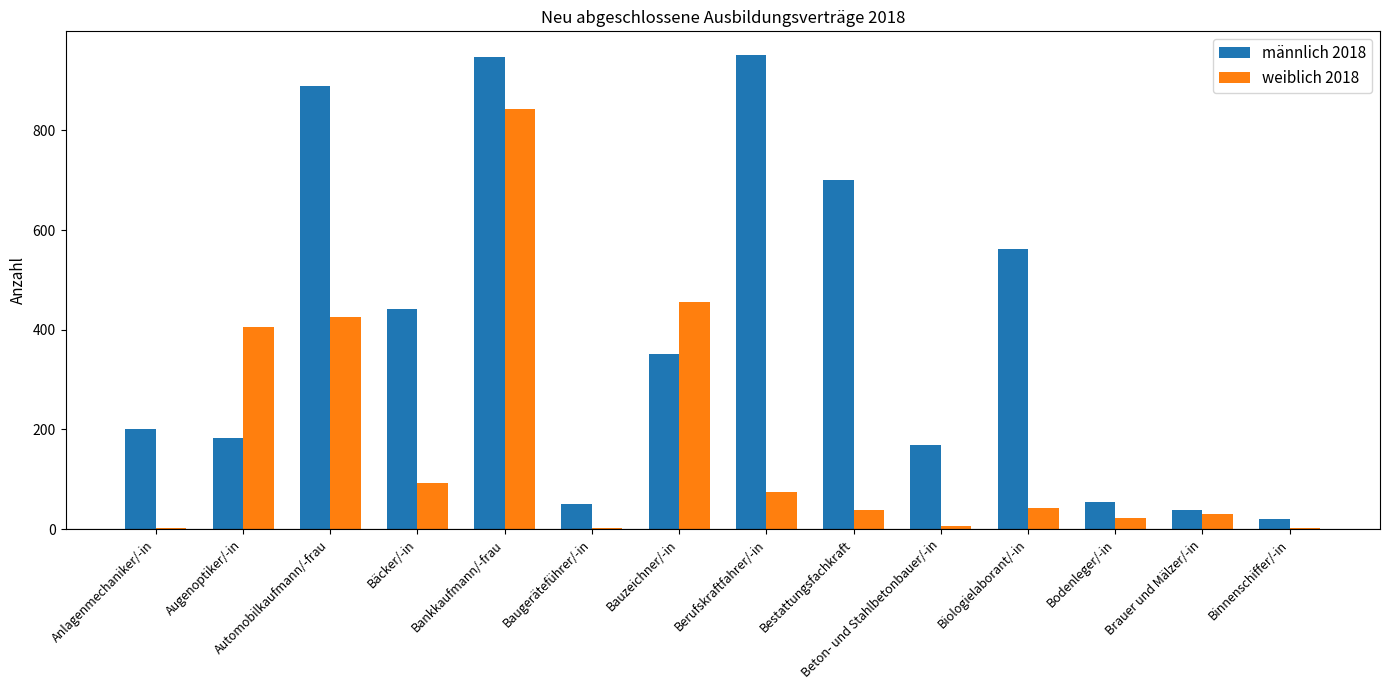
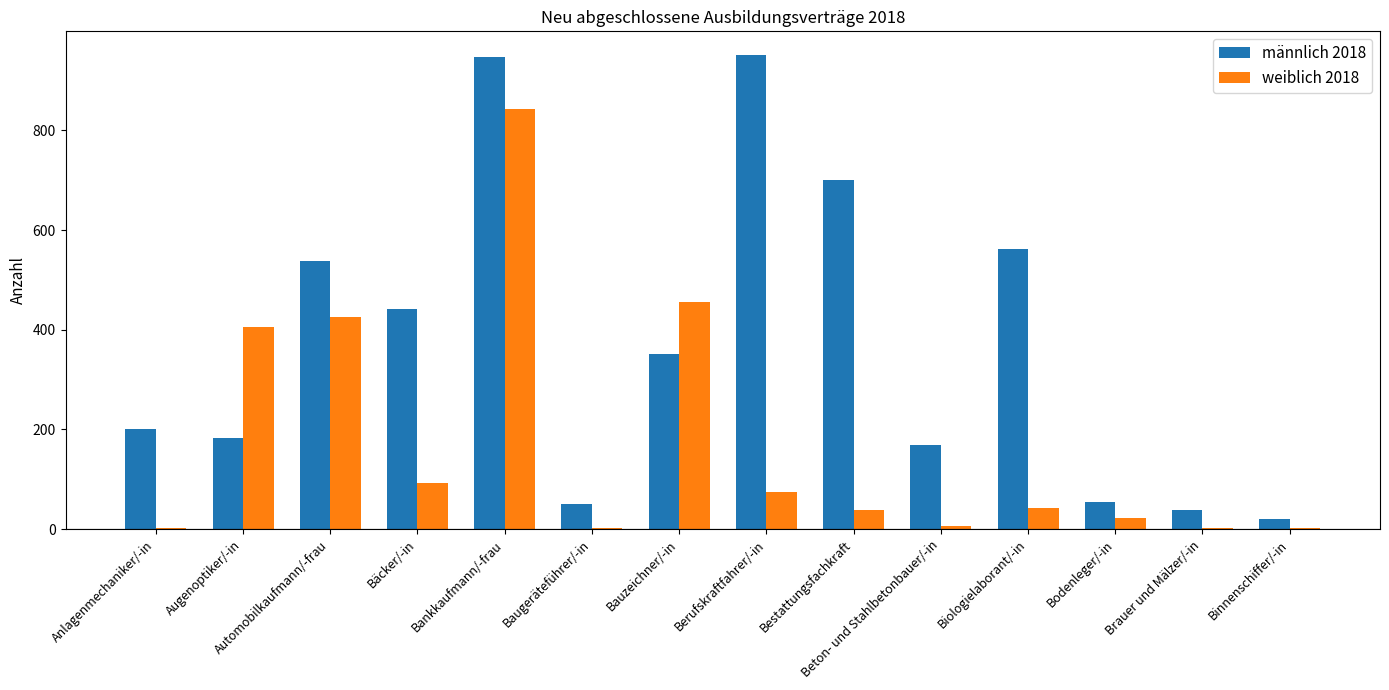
  {
    "männlich 2018": {
      "Anlagenmechaniker/-in": 200,
      "Augenoptiker/-in": 180,
-     "Automobilkaufmann/-frau": 890,
+     "Automobilkaufmann/-frau": 540,
      "Bäcker/-in": 440,
      "Bankkaufmann/-frau": 950,
      "Baugeräteführer/-in": 50,
      "Bauzeichner/-in": 350,
      "Berufskraftfahrer/-in": 950,
      "Bestattungsfachkraft": 700,
      "Beton- und Stahlbetonbauer/-in": 170,
      "Biologielaborant/-in": 560,
      "Bodenleger/-in": 50,
      "Brauer und Mälzer/-in": 40,
      "Binnenschiffer/-in": 20
    },
    "weiblich 2018": {
      "Augenoptiker/-in": 410,
      "Automobilkaufmann/-frau": 430,
      "Bäcker/-in": 90,
      "Bankkaufmann/-frau": 840,
      "Bauzeichner/-in": 460,
      "Berufskraftfahrer/-in": 80,
      "Bestattungsfachkraft": 40,
      "Beton- und Stahlbetonbauer/-in": 10,
      "Biologielaborant/-in": 40,
      "Bodenleger/-in": 20,
-     "Brauer und Mälzer/-in": 30
+     "Brauer und Mälzer/-in": 0
    }
  }
